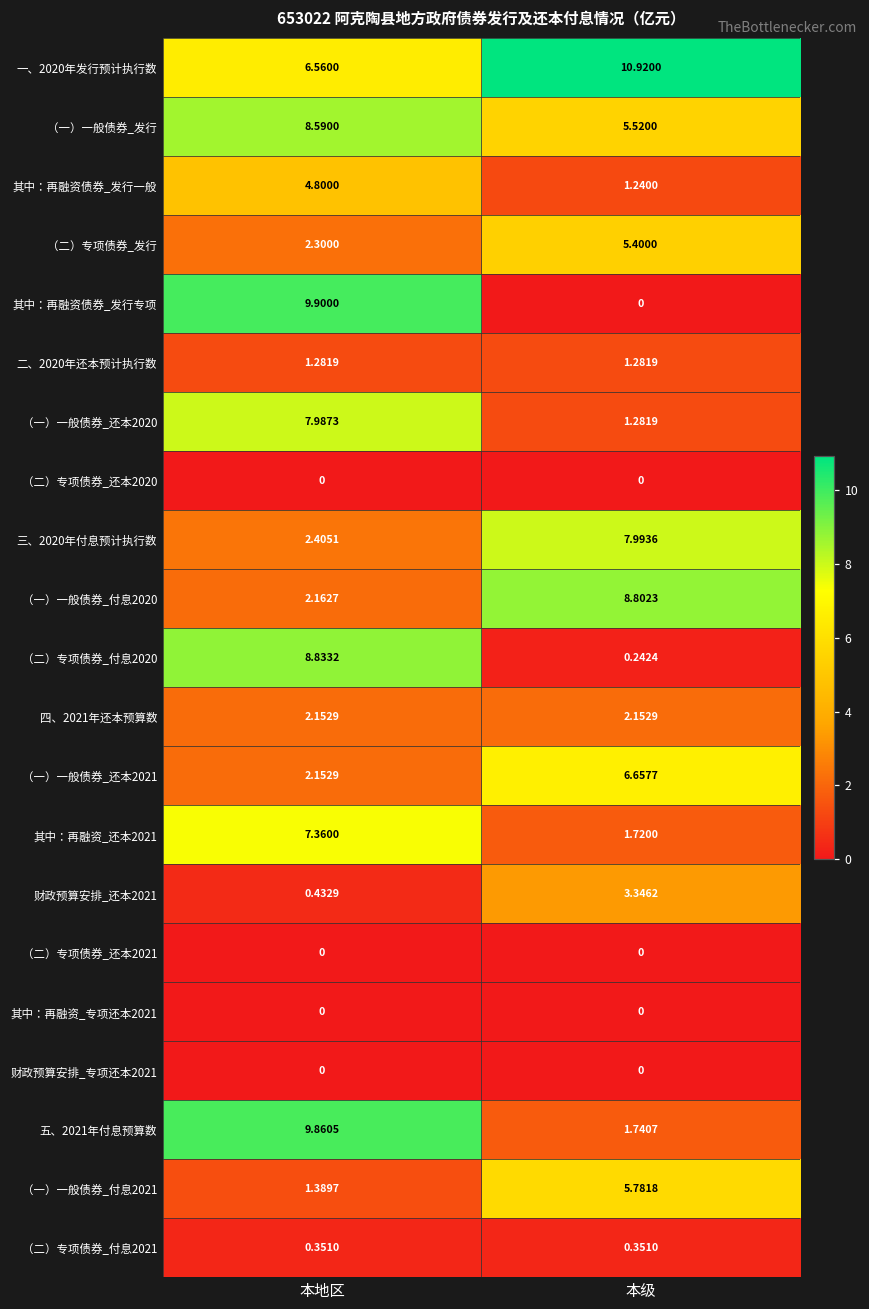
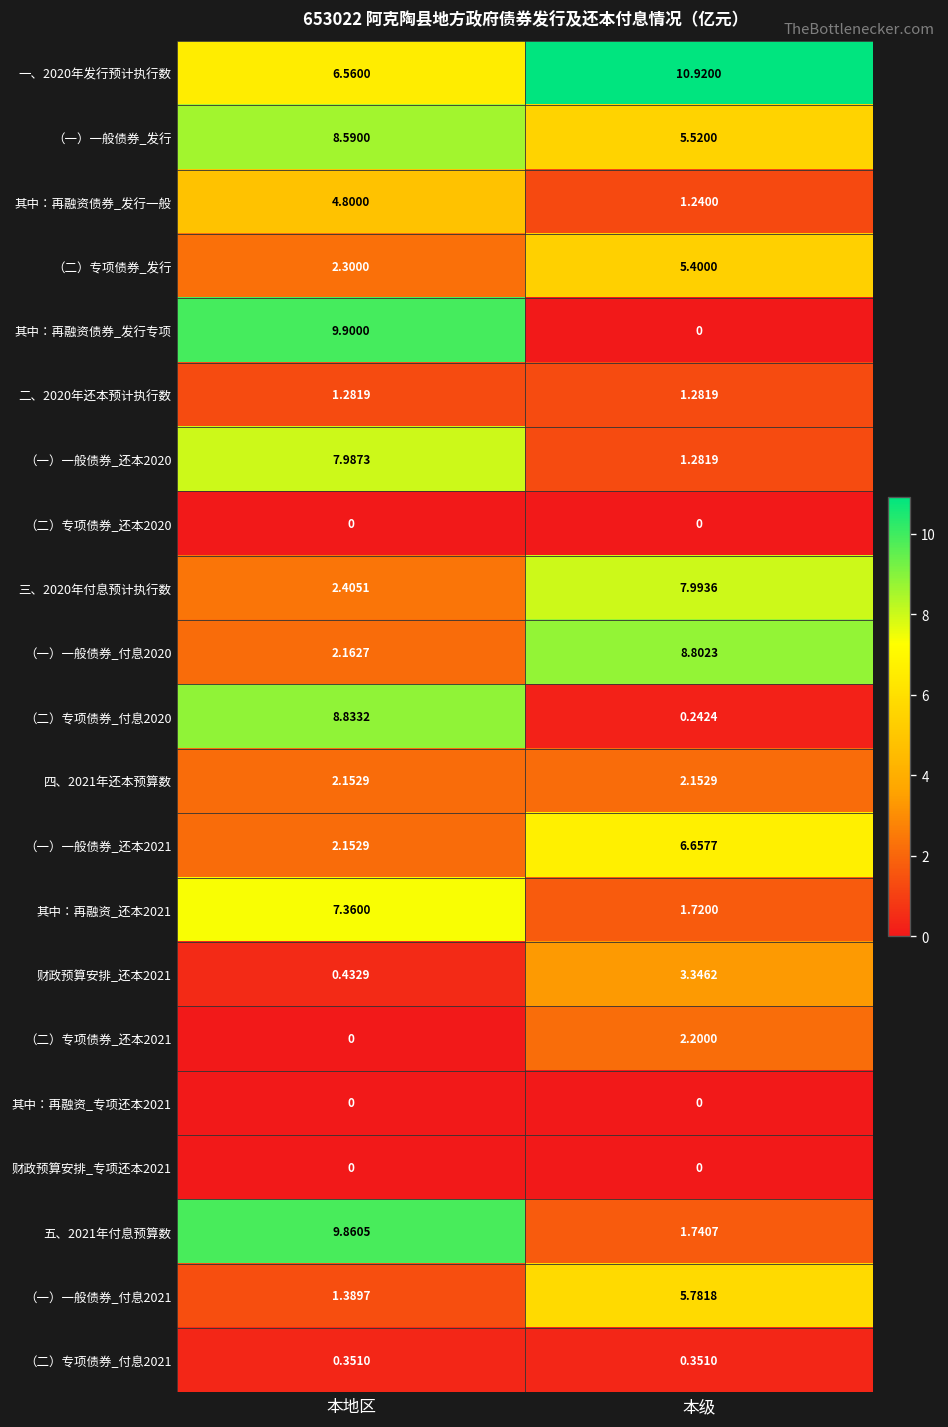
  {
    "一、2020年发行预计执行数": {
      "本地区": 6.5600,
      "本级": 10.9200
    },
    "（一）一般债券_发行": {
      "本地区": 8.5900,
      "本级": 5.5200
    },
    "其中：再融资债券_发行一般": {
      "本地区": 4.8000,
      "本级": 1.2400
    },
    "（二）专项债券_发行": {
      "本地区": 2.3000,
      "本级": 5.4000
    },
    "其中：再融资债券_发行专项": {
      "本地区": 9.9000,
      "本级": 0
    },
    "二、2020年还本预计执行数": {
      "本地区": 1.2819,
      "本级": 1.2819
    },
    "（一）一般债券_还本2020": {
      "本地区": 7.9873,
      "本级": 1.2819
    },
    "（二）专项债券_还本2020": {
      "本地区": 0,
      "本级": 0
    },
    "三、2020年付息预计执行数": {
      "本地区": 2.4051,
      "本级": 7.9936
    },
    "（一）一般债券_付息2020": {
      "本地区": 2.1627,
      "本级": 8.8023
    },
    "（二）专项债券_付息2020": {
      "本地区": 8.8332,
      "本级": 0.2424
    },
    "四、2021年还本预算数": {
      "本地区": 2.1529,
      "本级": 2.1529
    },
    "（一）一般债券_还本2021": {
      "本地区": 2.1529,
      "本级": 6.6577
    },
    "其中：再融资_还本2021": {
      "本地区": 7.3600,
      "本级": 1.7200
    },
    "财政预算安排_还本2021": {
      "本地区": 0.4329,
      "本级": 3.3462
    },
    "（二）专项债券_还本2021": {
      "本地区": 0,
-     "本级": 0
+     "本级": 2.2000
    },
    "其中：再融资_专项还本2021": {
      "本地区": 0,
      "本级": 0
    },
    "财政预算安排_专项还本2021": {
      "本地区": 0,
      "本级": 0
    },
    "五、2021年付息预算数": {
      "本地区": 9.8605,
      "本级": 1.7407
    },
    "（一）一般债券_付息2021": {
      "本地区": 1.3897,
      "本级": 5.7818
    },
    "（二）专项债券_付息2021": {
      "本地区": 0.3510,
      "本级": 0.3510
    }
  }
